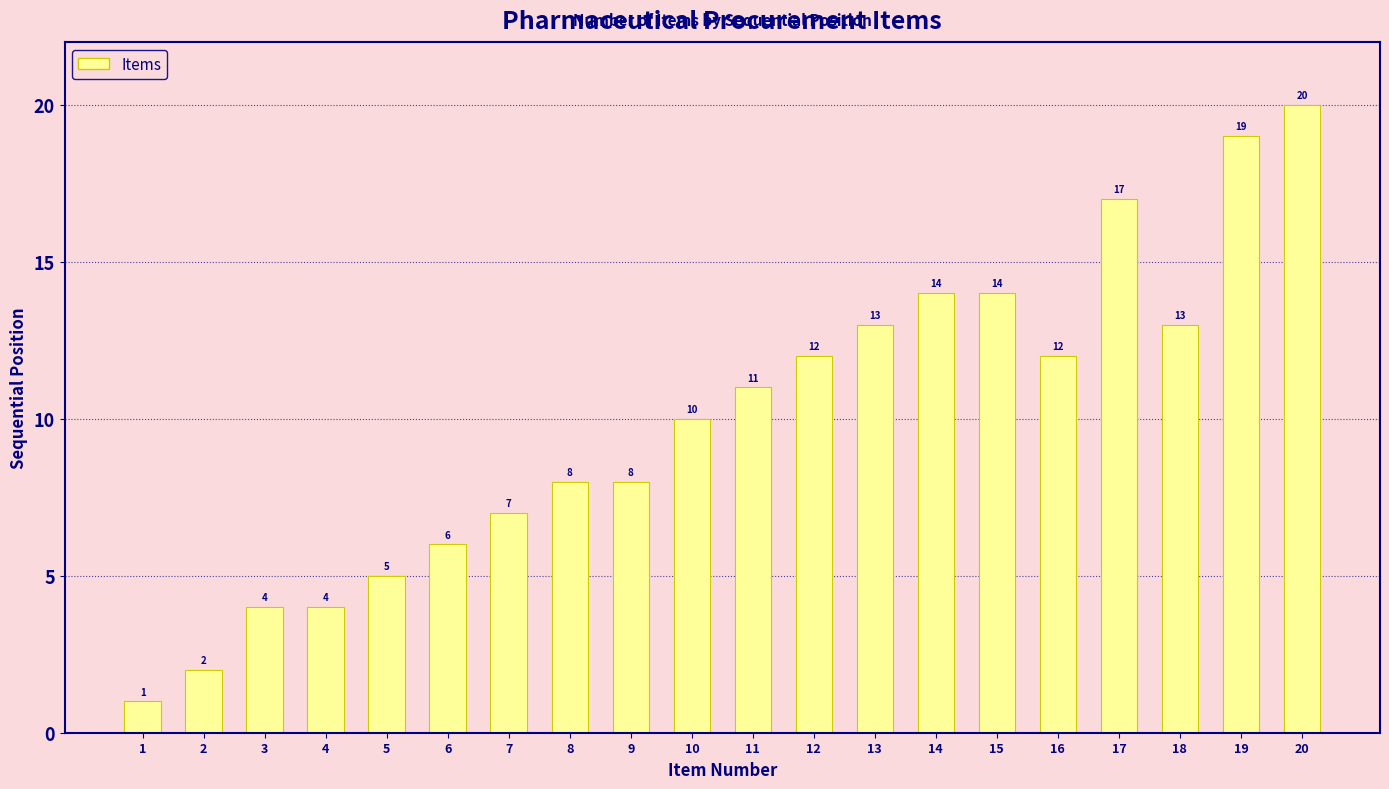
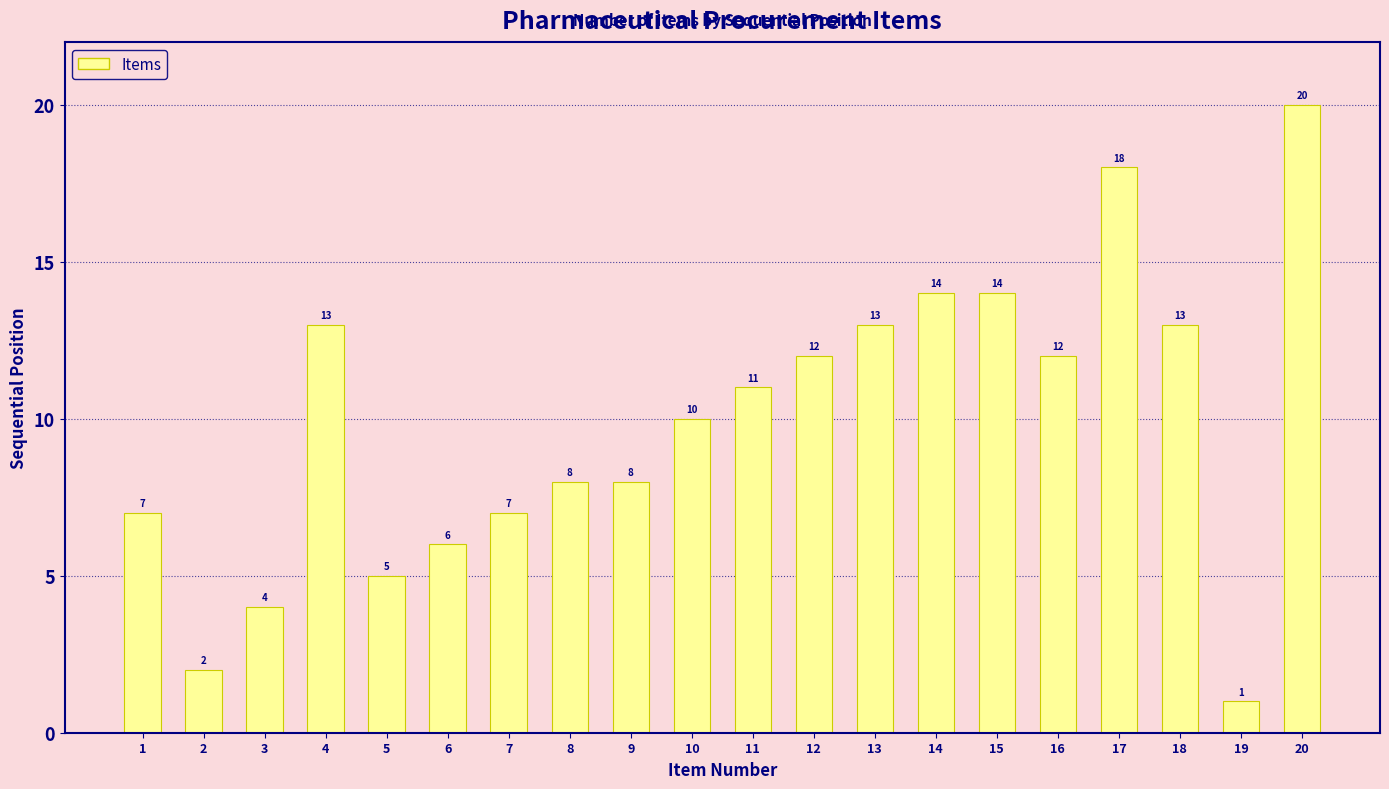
  {
-   "1": 1,
+   "1": 7,
    "2": 2,
    "3": 4,
-   "4": 4,
+   "4": 13,
    "5": 5,
    "6": 6,
    "7": 7,
    "8": 8,
    "9": 8,
    "10": 10,
    "11": 11,
    "12": 12,
    "13": 13,
    "14": 14,
    "15": 14,
    "16": 12,
-   "17": 17,
+   "17": 18,
    "18": 13,
-   "19": 19,
+   "19": 1,
    "20": 20
  }
